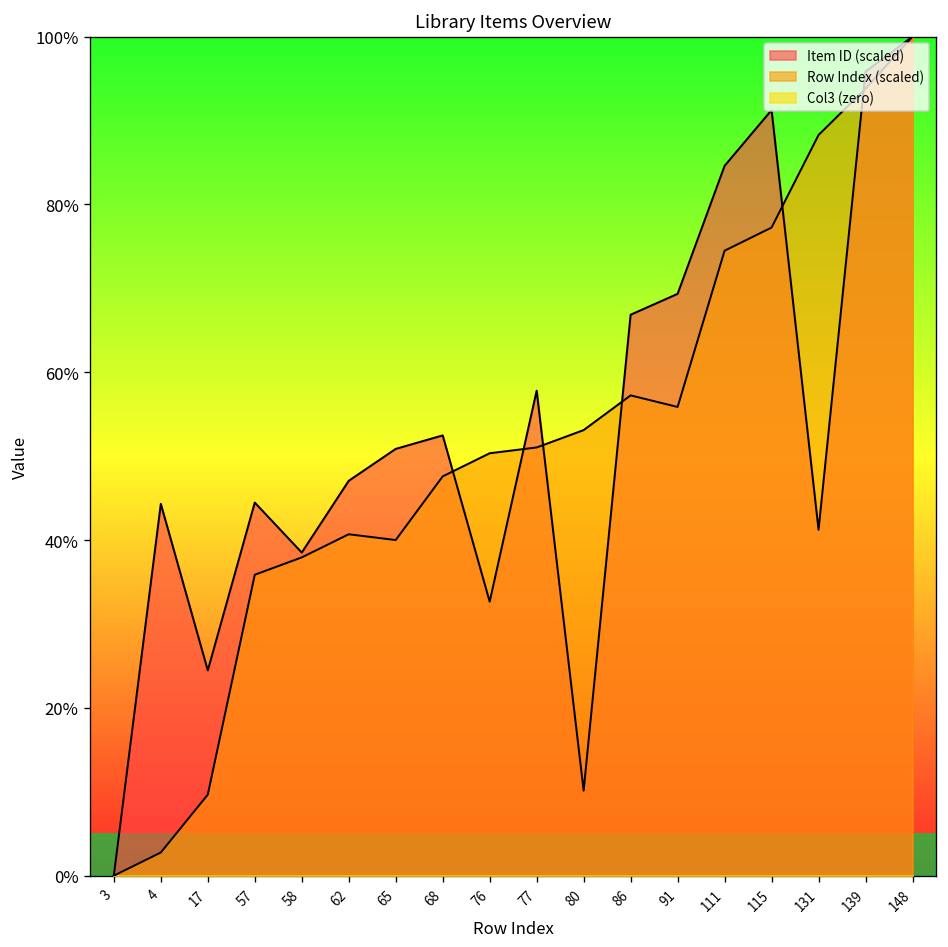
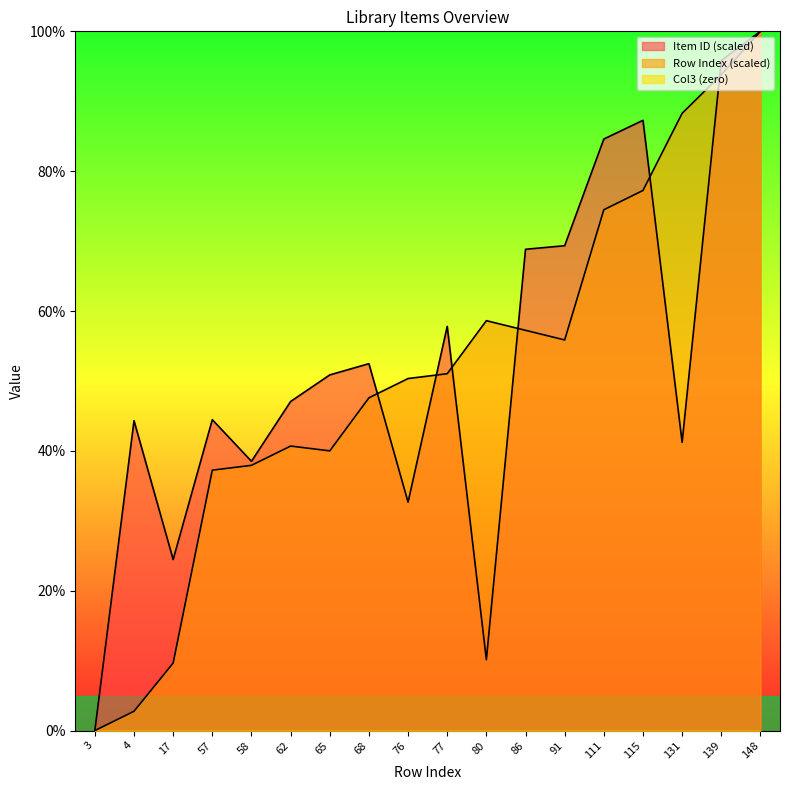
  {
    "Item ID (scaled)": {
      "4": "44%",
      "17": "24%",
      "57": "44%",
      "58": "39%",
      "62": "47%",
      "65": "51%",
      "68": "52%",
      "76": "33%",
      "77": "58%",
      "80": "10%",
-     "86": "67%",
+     "86": "69%",
      "91": "69%",
      "111": "85%",
-     "115": "91%",
+     "115": "87%",
      "131": "41%"
    },
    "Row Index (scaled)": {
      "17": "10%",
-     "57": "36%",
+     "57": "37%",
      "58": "38%",
      "62": "41%",
      "65": "40%",
      "68": "48%",
      "76": "50%",
      "77": "51%",
-     "80": "53%",
+     "80": "59%",
      "86": "57%",
      "91": "56%",
      "111": "74%",
      "115": "77%",
      "131": "88%"
    }
  }
